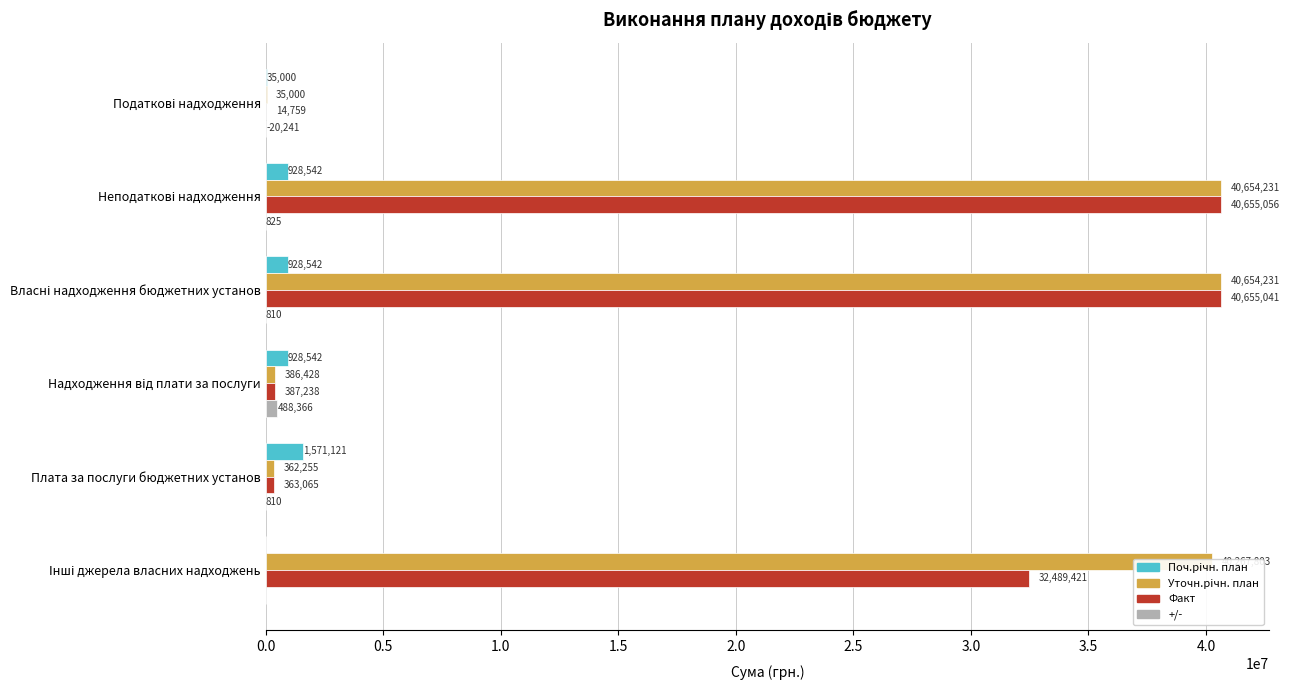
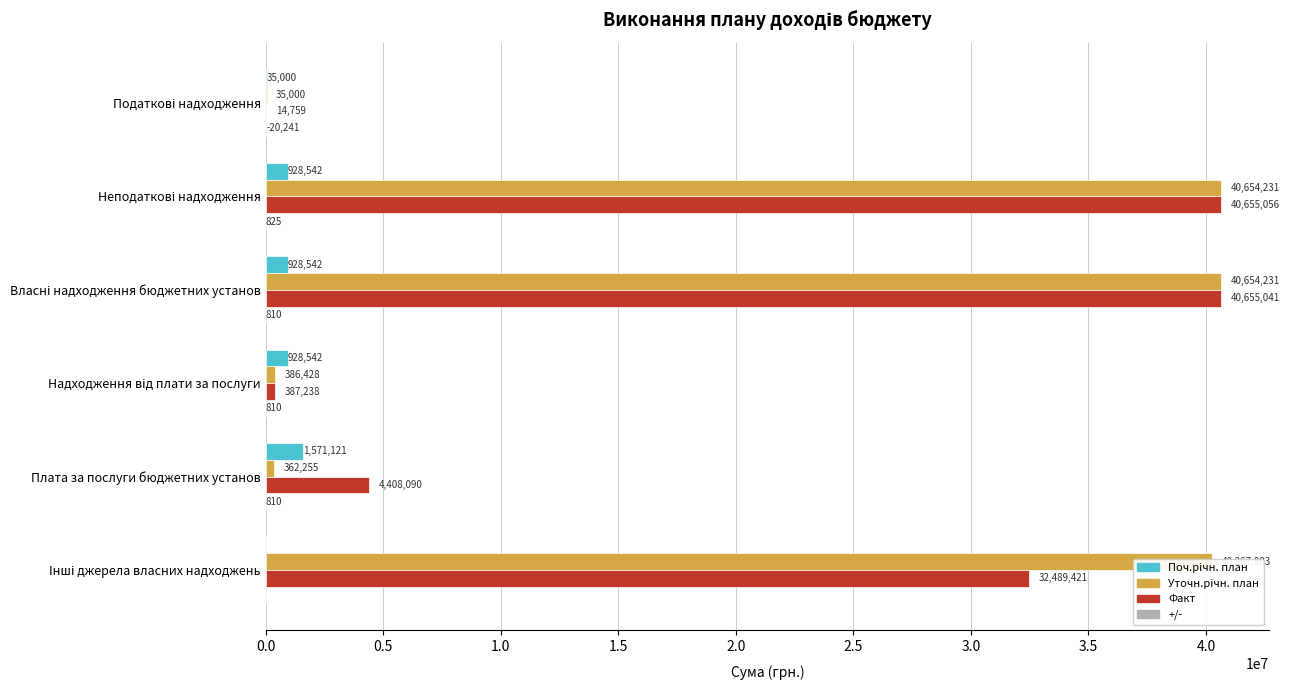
  {
    "Поч.річн. план": {
      "Податкові надходження": "35,000",
      "Неподаткові надходження": "928,542",
      "Власні надходження бюджетних установ": "928,542",
      "Надходження від плати за послуги": "928,542",
      "Плата за послуги бюджетних установ": "1,571,121"
    },
    "Уточн.річн. план": {
      "Податкові надходження": "35,000",
      "Неподаткові надходження": "40,654,231",
      "Власні надходження бюджетних установ": "40,654,231",
      "Надходження від плати за послуги": "386,428",
      "Плата за послуги бюджетних установ": "362,255"
    },
    "Факт": {
      "Податкові надходження": "14,759",
      "Неподаткові надходження": "40,655,056",
      "Власні надходження бюджетних установ": "40,655,041",
      "Надходження від плати за послуги": "387,238",
-     "Плата за послуги бюджетних установ": "363,065",
+     "Плата за послуги бюджетних установ": "4,408,090",
      "Інші джерела власних надходжень": "32,489,421"
    },
    "+/-": {
      "Неподаткові надходження": "825",
      "Власні надходження бюджетних установ": "810",
-     "Надходження від плати за послуги": "488,366",
+     "Надходження від плати за послуги": "810",
      "Плата за послуги бюджетних установ": "810"
    }
  }
